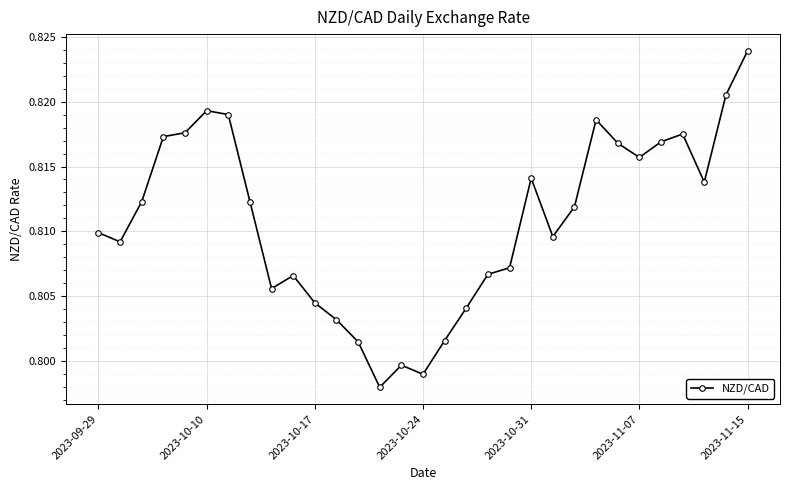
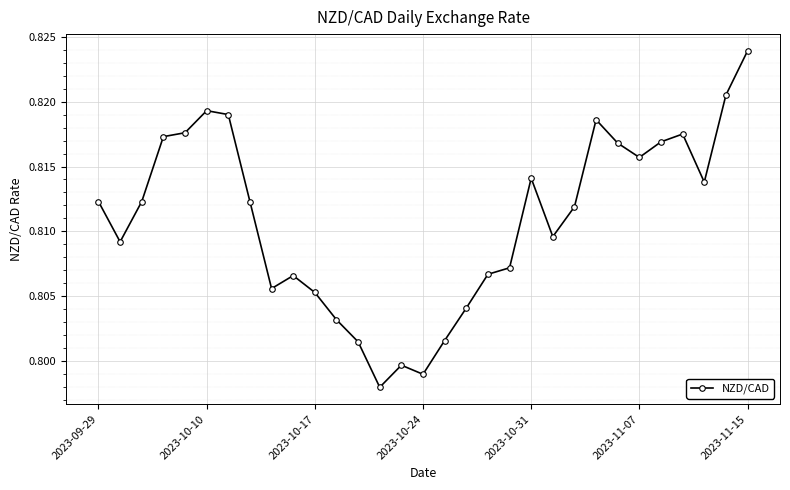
  {
-   "2023-09-29": 0.8099,
+   "2023-09-29": 0.8123,
    "2023-10-10": 0.8193,
-   "2023-10-17": 0.8045,
+   "2023-10-17": 0.8053,
    "2023-10-24": 0.7990,
    "2023-10-31": 0.8141,
    "2023-11-07": 0.8157,
    "2023-11-15": 0.8239
  }
